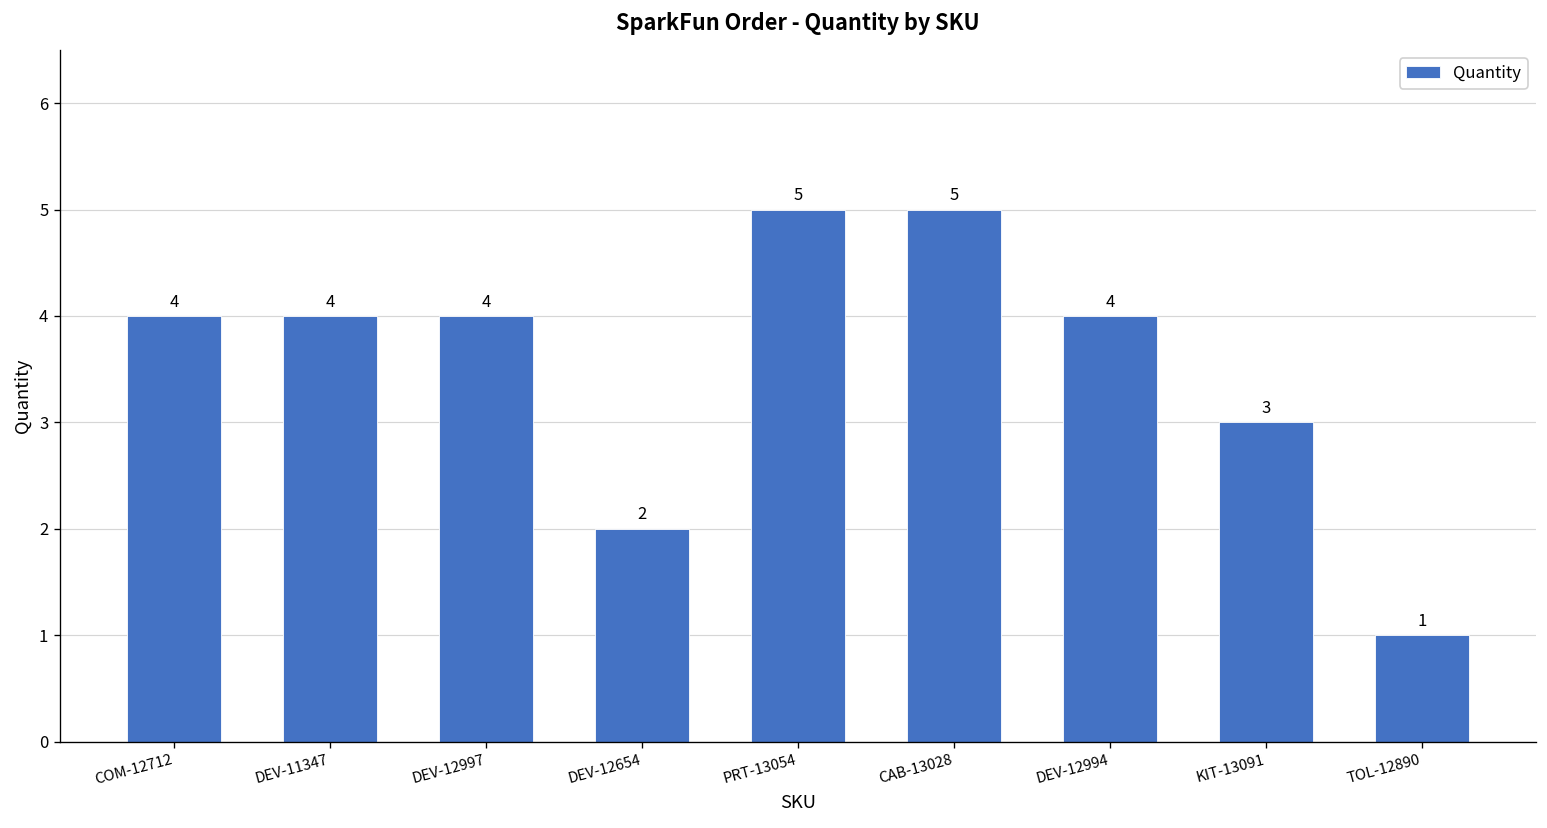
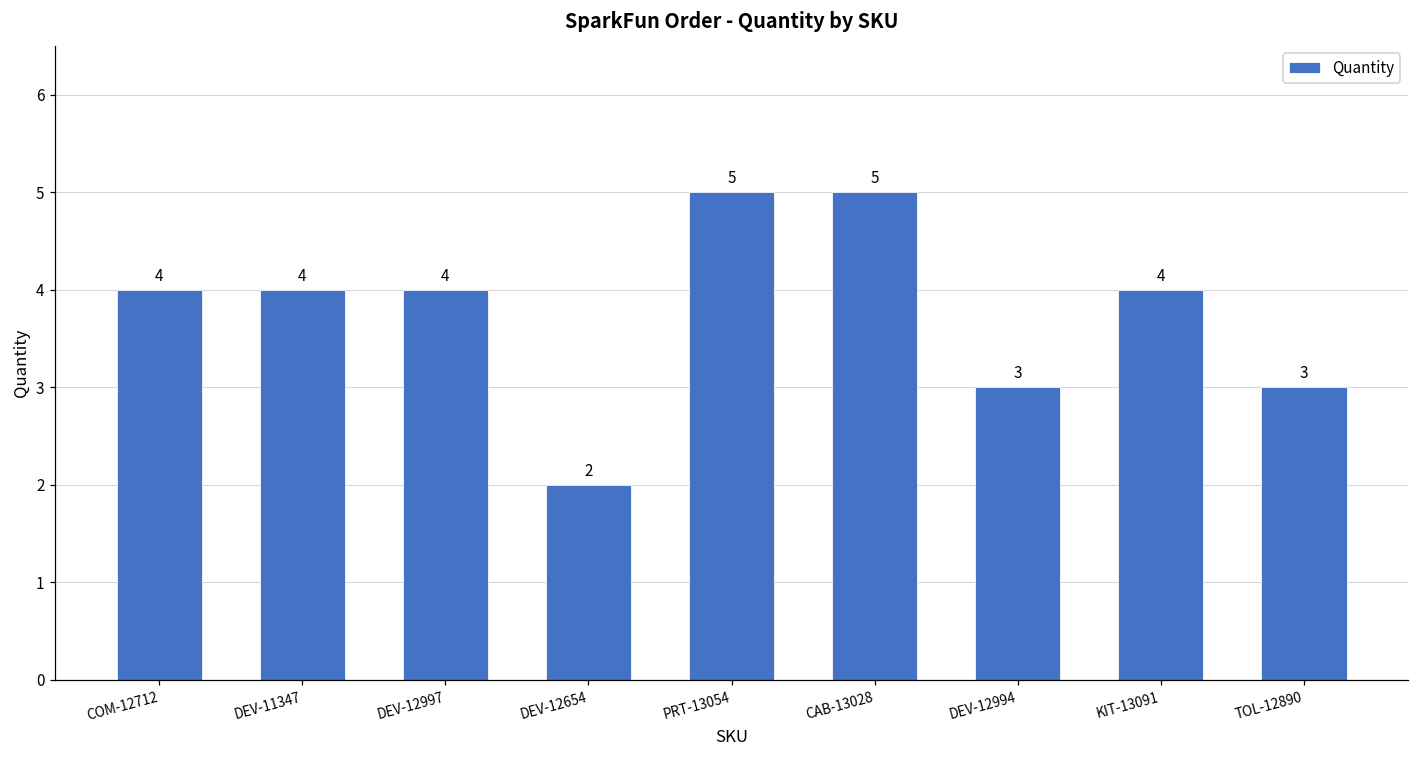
  {
    "COM-12712": 4,
    "DEV-11347": 4,
    "DEV-12997": 4,
    "DEV-12654": 2,
    "PRT-13054": 5,
    "CAB-13028": 5,
-   "DEV-12994": 4,
-   "KIT-13091": 3,
-   "TOL-12890": 1
+   "DEV-12994": 3,
+   "KIT-13091": 4,
+   "TOL-12890": 3
  }
